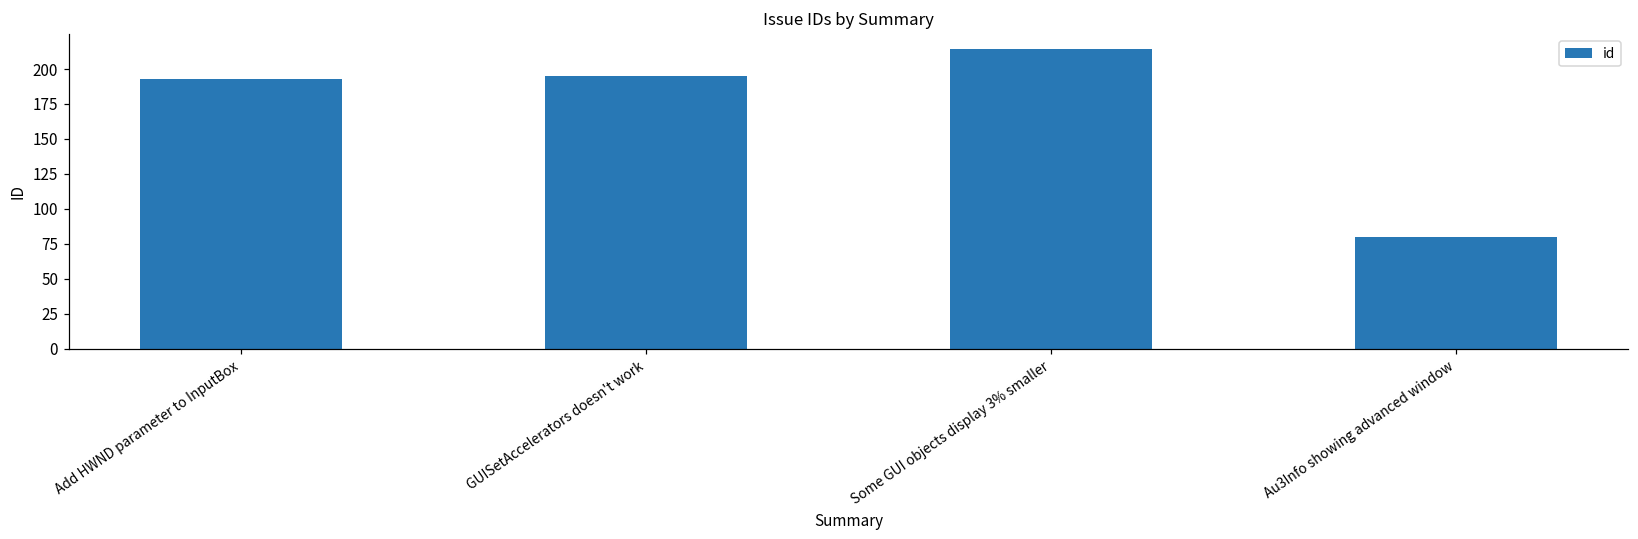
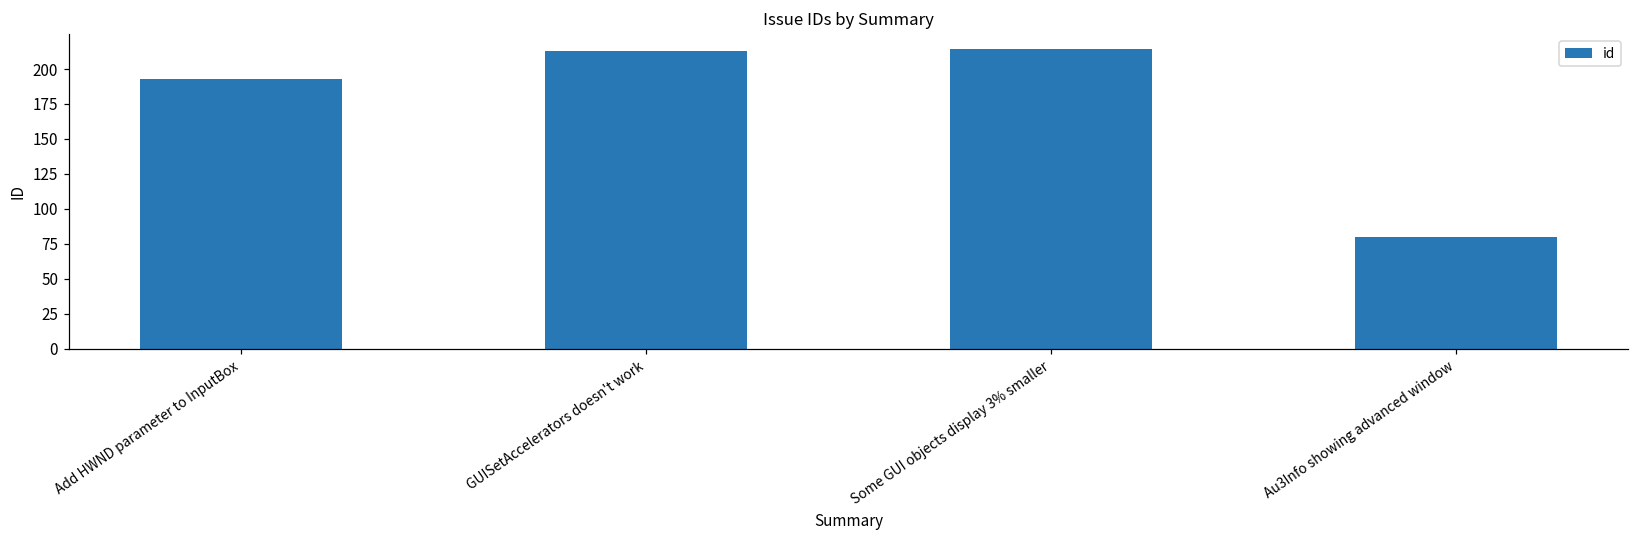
  {
    "Add HWND parameter to InputBox": 193,
-   "GUISetAccelerators doesn't work": 195,
+   "GUISetAccelerators doesn't work": 213,
    "Some GUI objects display 3% smaller": 214,
    "Au3Info showing advanced window": 80
  }
